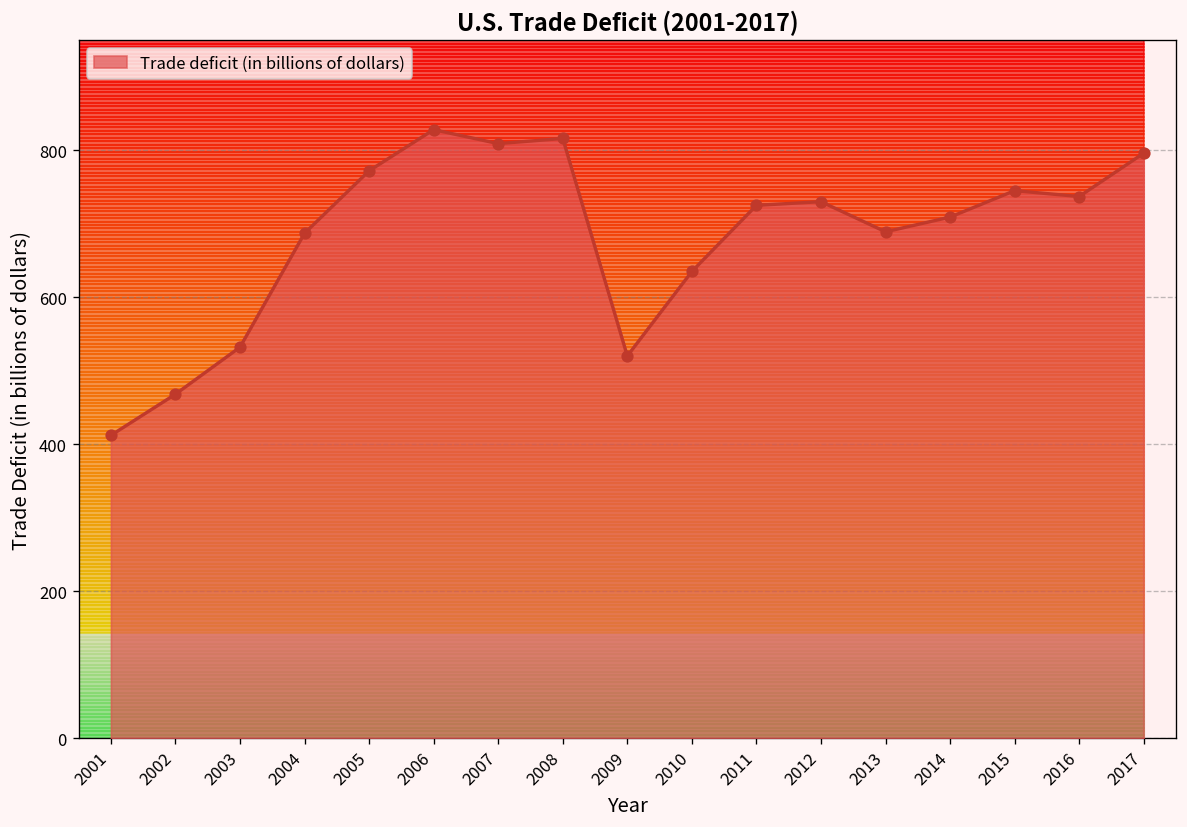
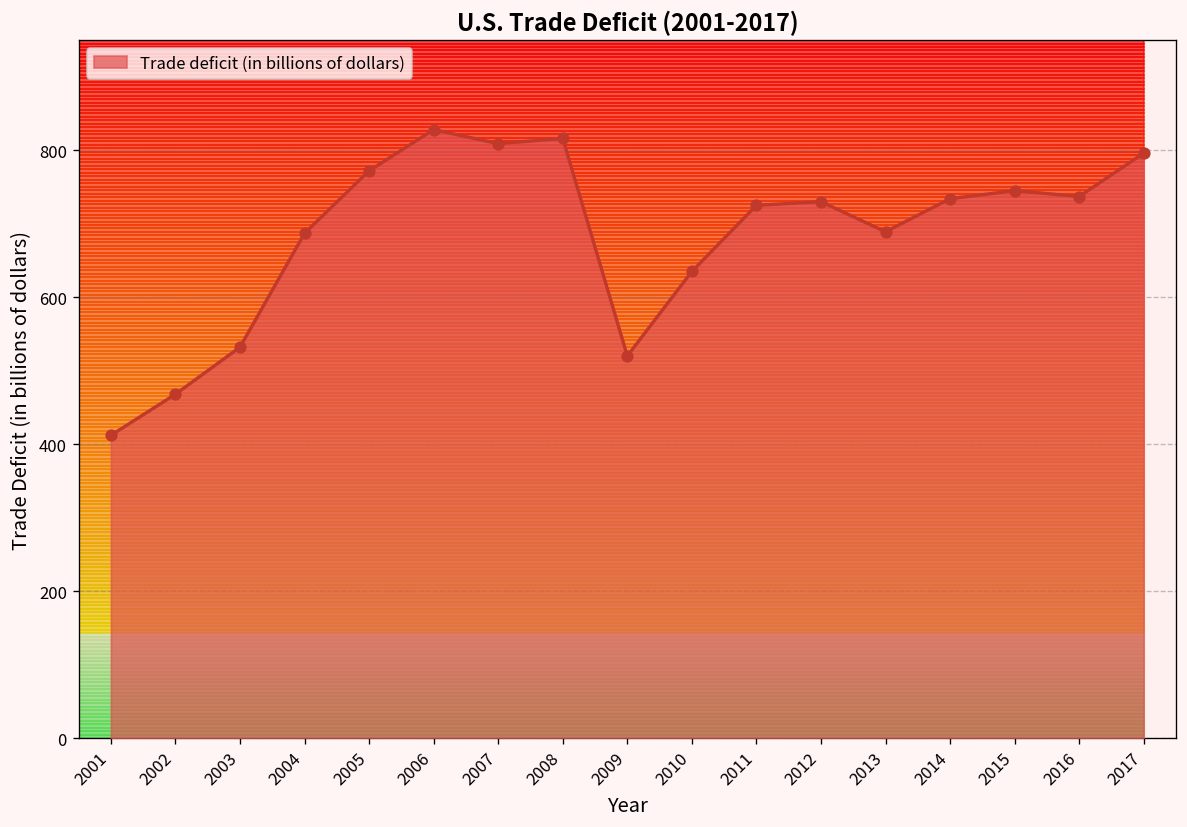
  {
    "2001": 410,
    "2002": 470,
    "2003": 530,
    "2004": 690,
    "2005": 770,
    "2006": 830,
    "2007": 810,
    "2008": 820,
    "2009": 520,
    "2010": 640,
    "2011": 730,
    "2012": 730,
    "2013": 690,
-   "2014": 710,
+   "2014": 730,
    "2015": 750,
    "2016": 740,
    "2017": 800
  }
